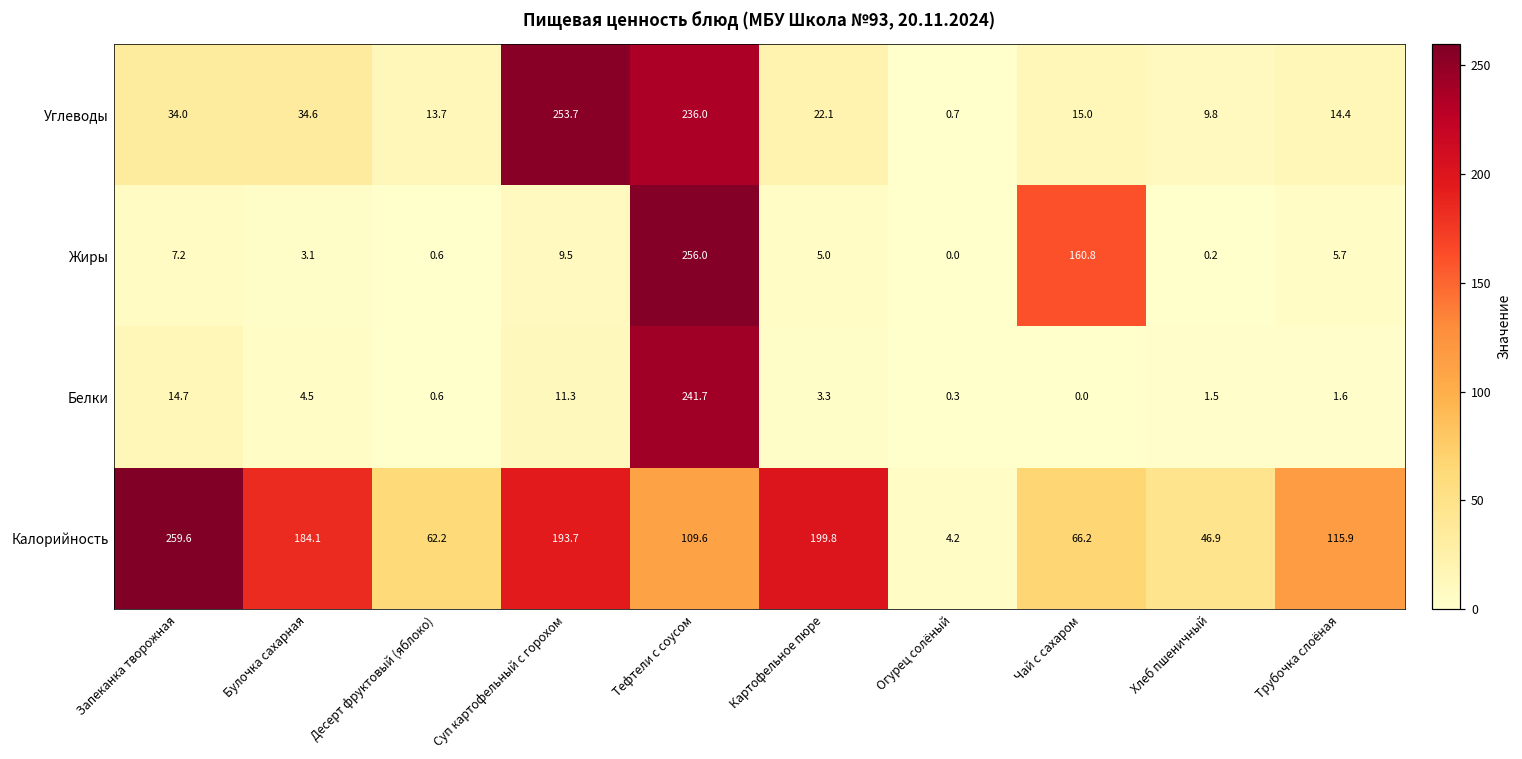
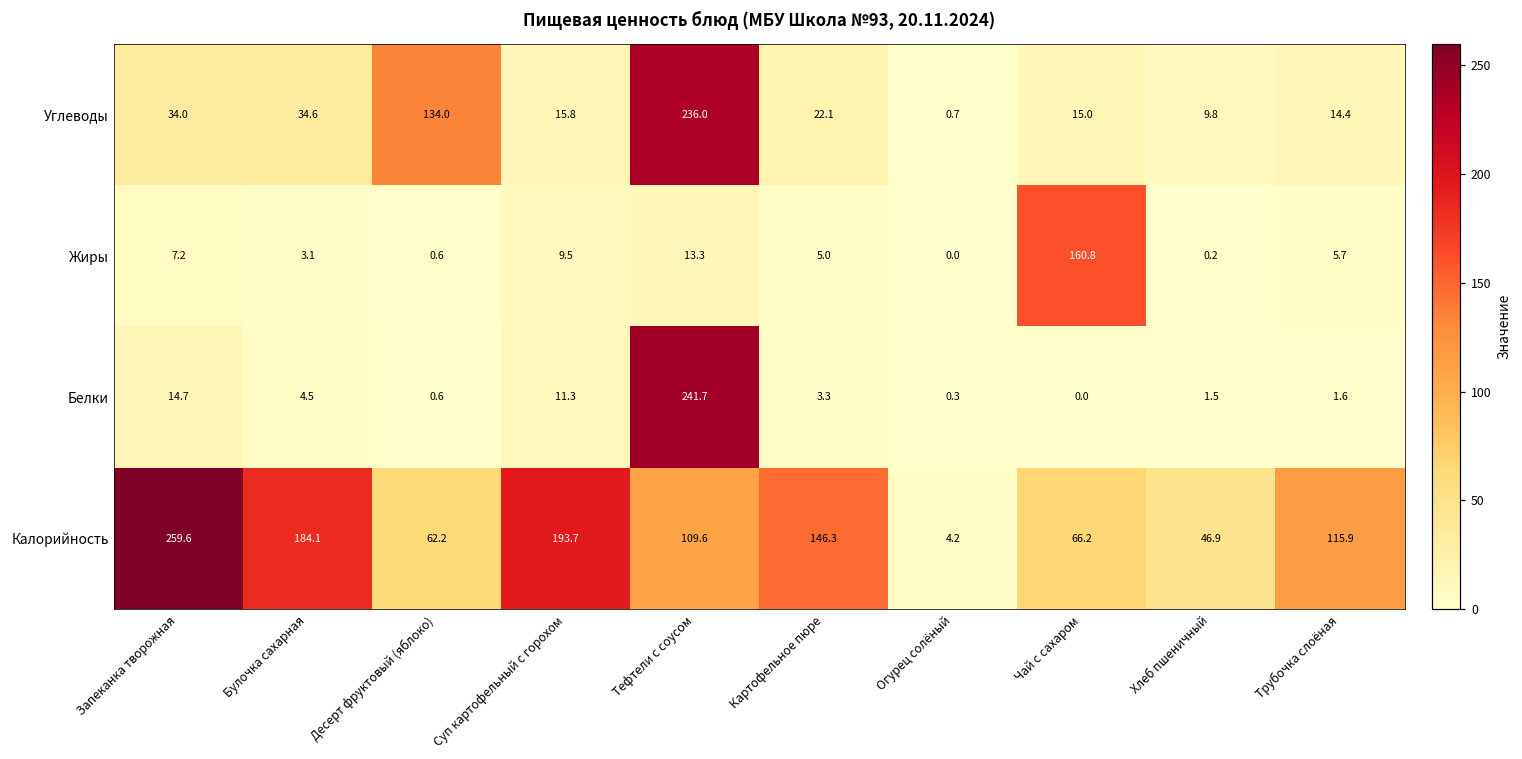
  {
    "Углеводы": {
      "Запеканка творожная": 34.0,
      "Булочка сахарная": 34.6,
-     "Десерт фруктовый (яблоко)": 13.7,
-     "Суп картофельный с горохом": 253.7,
+     "Десерт фруктовый (яблоко)": 134.0,
+     "Суп картофельный с горохом": 15.8,
      "Тефтели с соусом": 236.0,
      "Картофельное пюре": 22.1,
      "Огурец солёный": 0.7,
      "Чай с сахаром": 15.0,
      "Хлеб пшеничный": 9.8,
      "Трубочка слоёная": 14.4
    },
    "Жиры": {
      "Запеканка творожная": 7.2,
      "Булочка сахарная": 3.1,
      "Десерт фруктовый (яблоко)": 0.6,
      "Суп картофельный с горохом": 9.5,
-     "Тефтели с соусом": 256.0,
+     "Тефтели с соусом": 13.3,
      "Картофельное пюре": 5.0,
      "Огурец солёный": 0.0,
      "Чай с сахаром": 160.8,
      "Хлеб пшеничный": 0.2,
      "Трубочка слоёная": 5.7
    },
    "Белки": {
      "Запеканка творожная": 14.7,
      "Булочка сахарная": 4.5,
      "Десерт фруктовый (яблоко)": 0.6,
      "Суп картофельный с горохом": 11.3,
      "Тефтели с соусом": 241.7,
      "Картофельное пюре": 3.3,
      "Огурец солёный": 0.3,
      "Чай с сахаром": 0.0,
      "Хлеб пшеничный": 1.5,
      "Трубочка слоёная": 1.6
    },
    "Калорийность": {
      "Запеканка творожная": 259.6,
      "Булочка сахарная": 184.1,
      "Десерт фруктовый (яблоко)": 62.2,
      "Суп картофельный с горохом": 193.7,
      "Тефтели с соусом": 109.6,
-     "Картофельное пюре": 199.8,
+     "Картофельное пюре": 146.3,
      "Огурец солёный": 4.2,
      "Чай с сахаром": 66.2,
      "Хлеб пшеничный": 46.9,
      "Трубочка слоёная": 115.9
    }
  }
